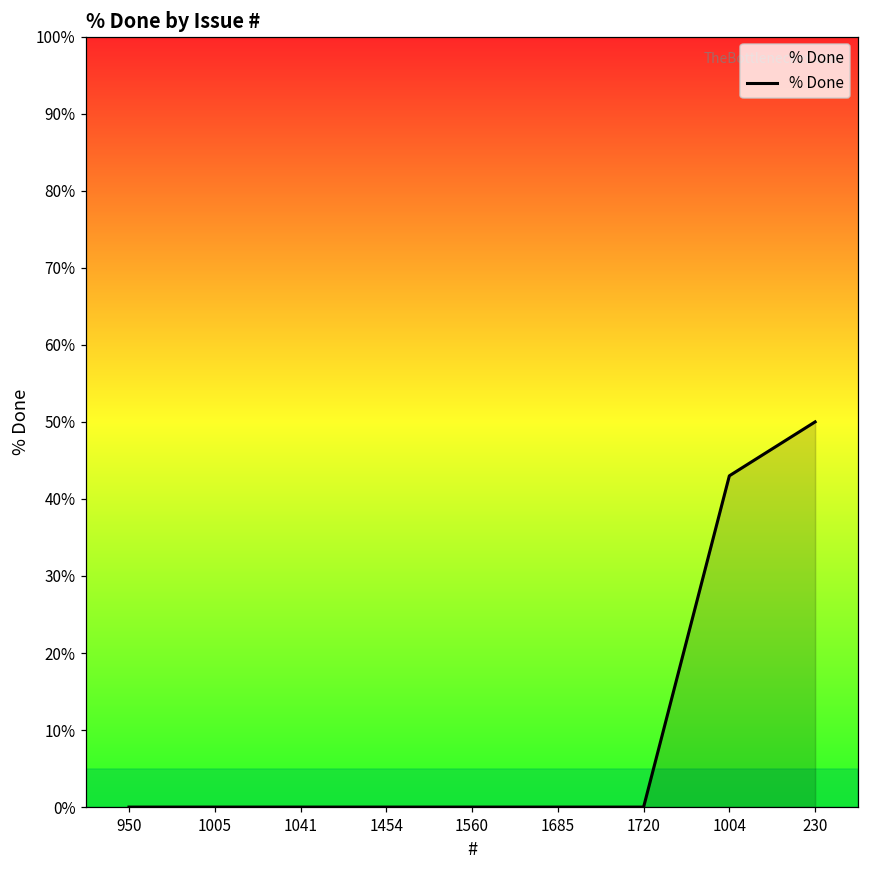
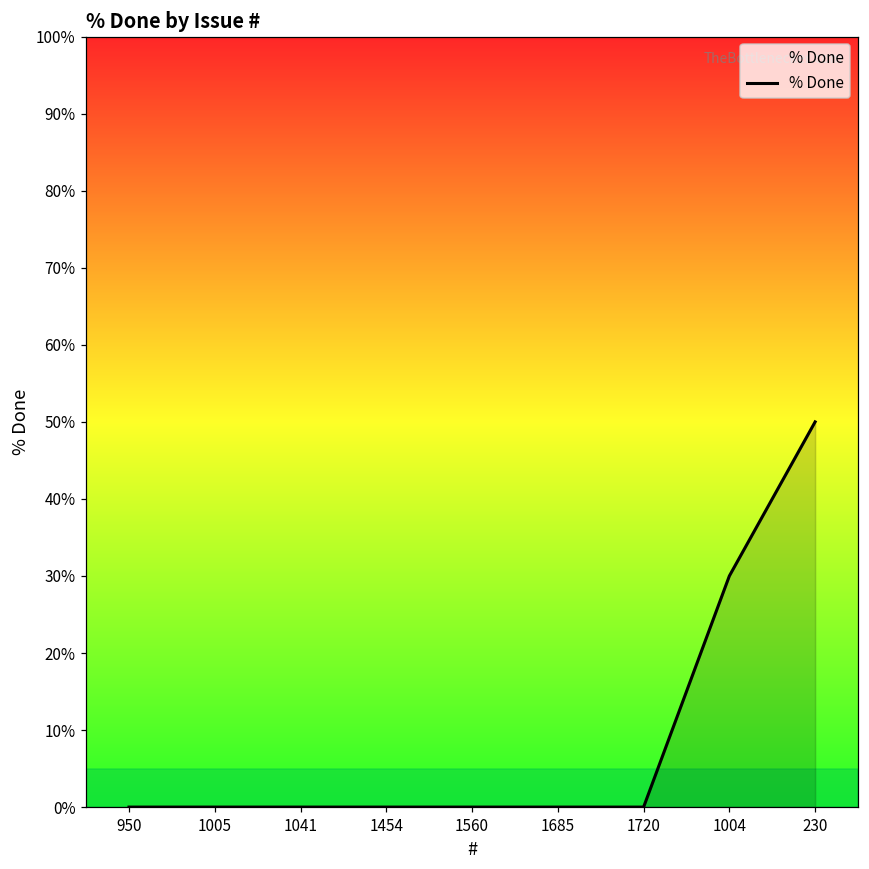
  {
-   "1004": "43%",
+   "1004": "30%",
    "230": "50%"
  }
